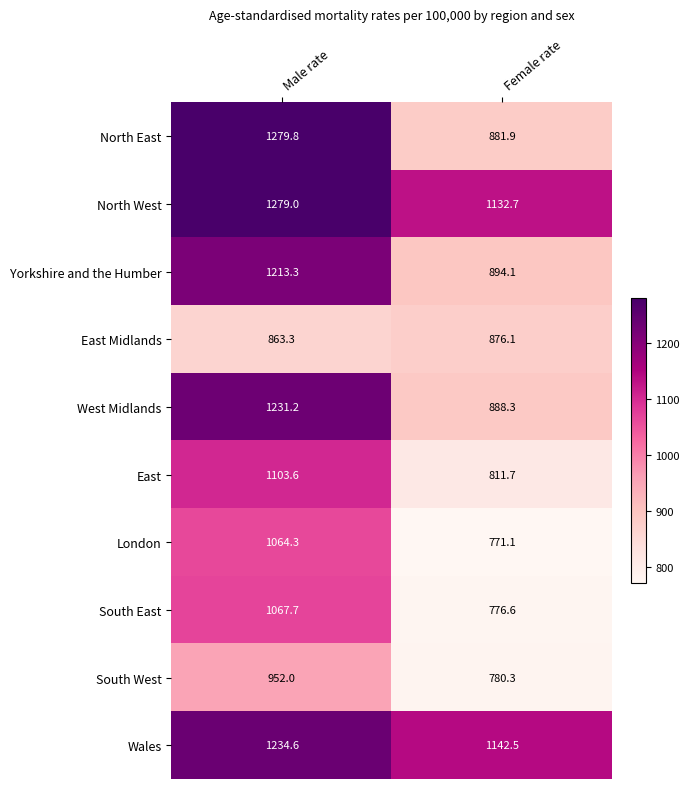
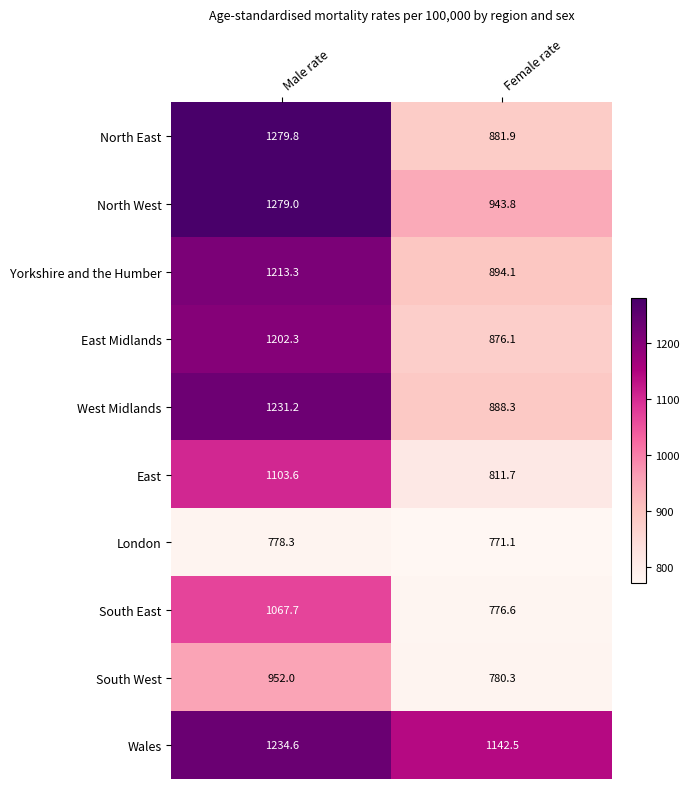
  {
    "North East": {
      "Male rate": 1279.8,
      "Female rate": 881.9
    },
    "North West": {
      "Male rate": 1279.0,
-     "Female rate": 1132.7
+     "Female rate": 943.8
    },
    "Yorkshire and the Humber": {
      "Male rate": 1213.3,
      "Female rate": 894.1
    },
    "East Midlands": {
-     "Male rate": 863.3,
+     "Male rate": 1202.3,
      "Female rate": 876.1
    },
    "West Midlands": {
      "Male rate": 1231.2,
      "Female rate": 888.3
    },
    "East": {
      "Male rate": 1103.6,
      "Female rate": 811.7
    },
    "London": {
-     "Male rate": 1064.3,
+     "Male rate": 778.3,
      "Female rate": 771.1
    },
    "South East": {
      "Male rate": 1067.7,
      "Female rate": 776.6
    },
    "South West": {
      "Male rate": 952.0,
      "Female rate": 780.3
    },
    "Wales": {
      "Male rate": 1234.6,
      "Female rate": 1142.5
    }
  }
